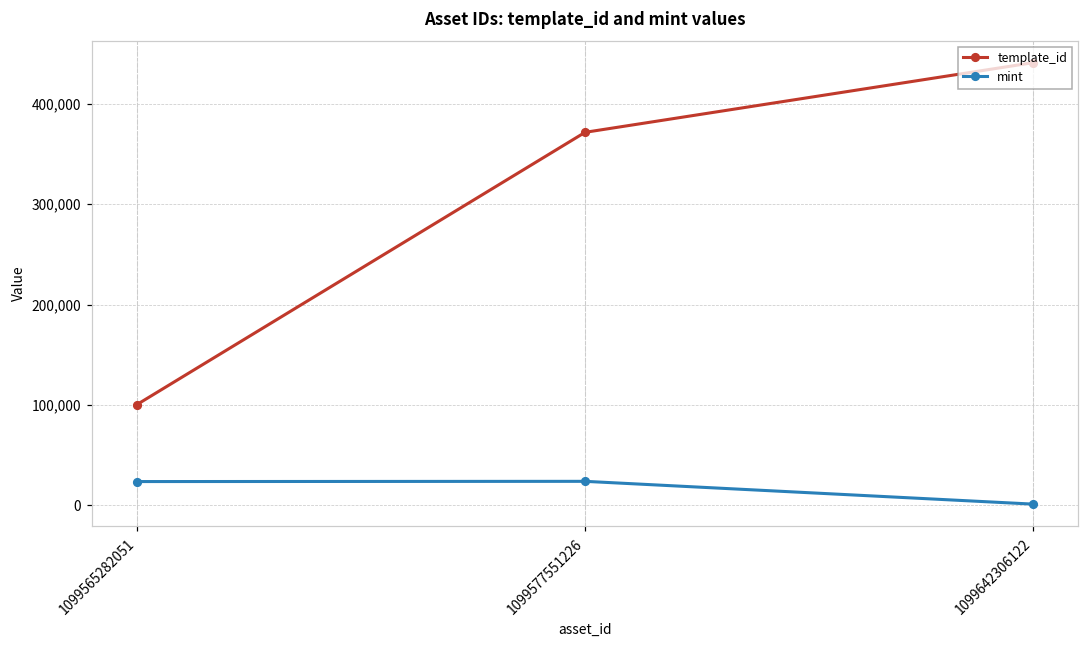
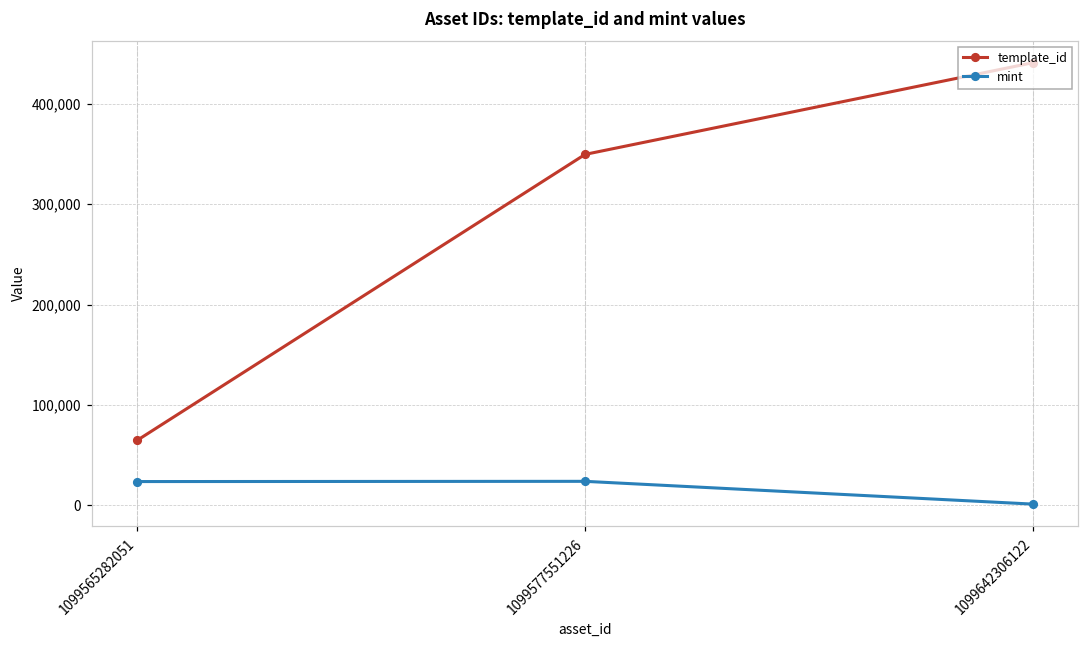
  {
    "template_id": {
-     "1099565282051": "100,000",
-     "1099577551226": "370,000"
+     "1099565282051": "60,000",
+     "1099577551226": "350,000"
    },
    "mint": {
      "1099565282051": "20,000",
      "1099577551226": "20,000",
      "1099642306122": "0"
    }
  }
